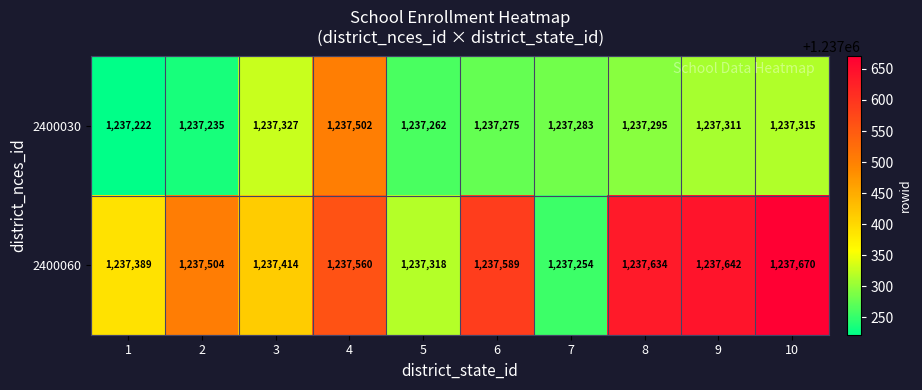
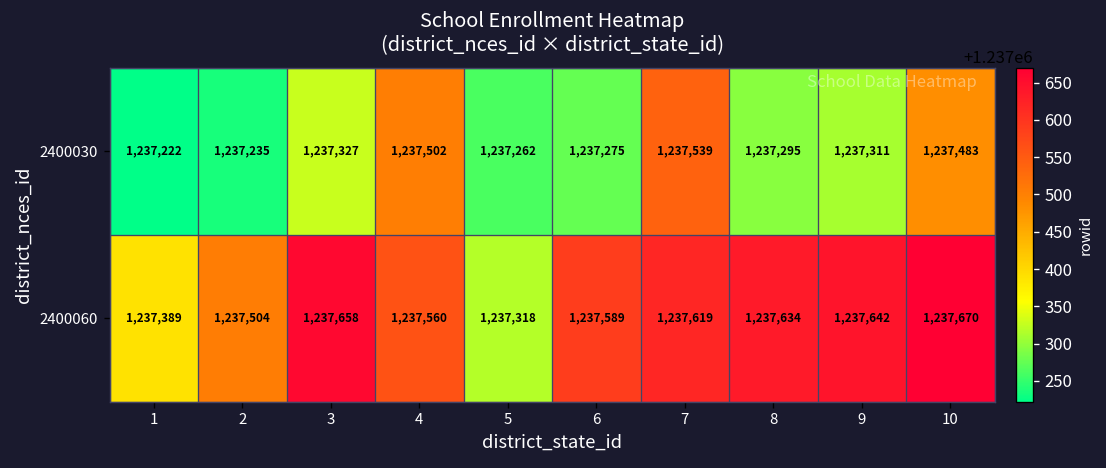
  {
    "2400030": {
      "1": "1,237,222",
      "2": "1,237,235",
      "3": "1,237,327",
      "4": "1,237,502",
      "5": "1,237,262",
      "6": "1,237,275",
-     "7": "1,237,283",
+     "7": "1,237,539",
      "8": "1,237,295",
-     "10": "1,237,315"
+     "10": "1,237,483"
    },
    "2400060": {
      "1": "1,237,389",
      "2": "1,237,504",
-     "3": "1,237,414",
+     "3": "1,237,658",
      "4": "1,237,560",
      "5": "1,237,318",
      "6": "1,237,589",
-     "7": "1,237,254",
+     "7": "1,237,619",
      "8": "1,237,634",
      "9": "1,237,642",
      "10": "1,237,670"
    }
  }
